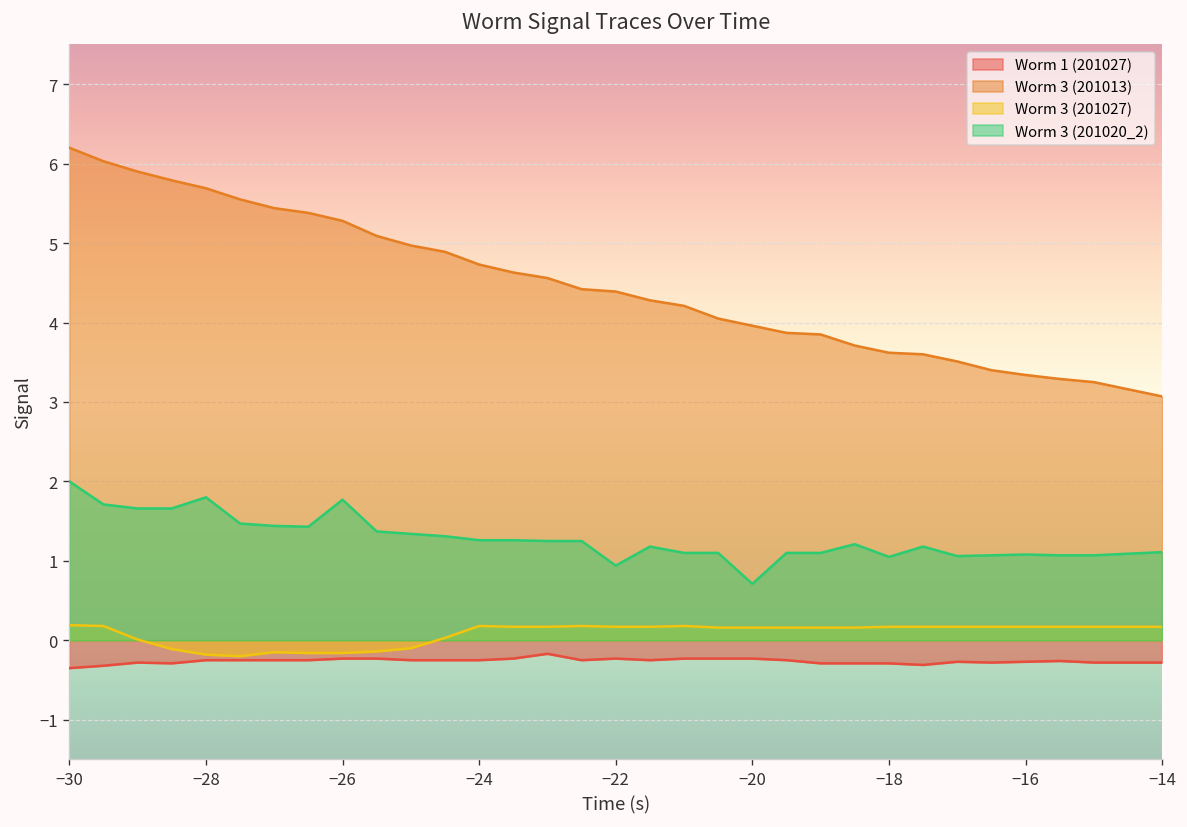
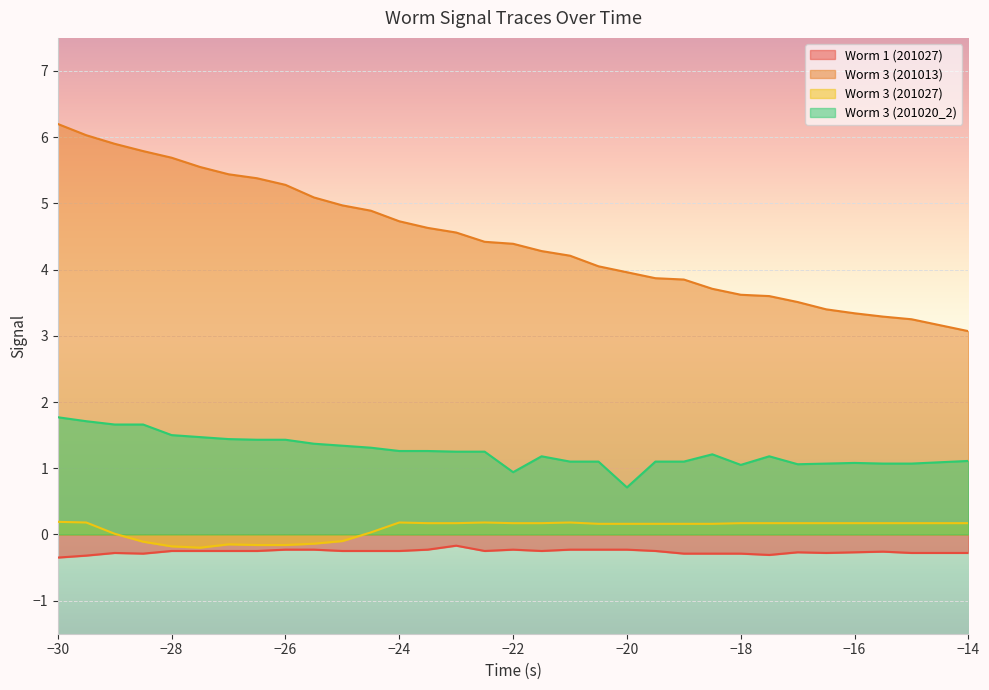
  {
    "Worm 3 (201020_2)": {
-     "−30": 2.0,
-     "−28": 1.8,
-     "−26": 1.8,
+     "−30": 1.8,
+     "−28": 1.5,
+     "−26": 1.4,
      "−24": 1.3,
      "−22": 0.9,
      "−20": 0.7,
      "−18": 1.1,
      "−16": 1.1,
      "−14": 1.1
    }
  }
